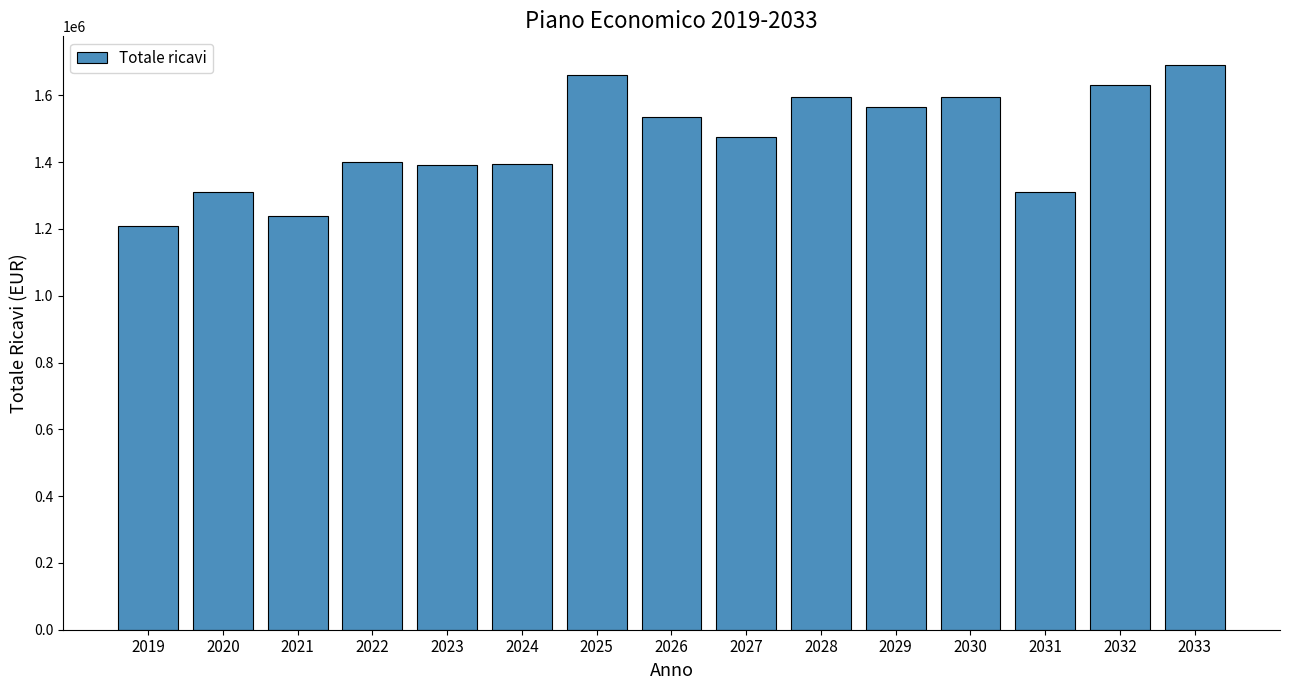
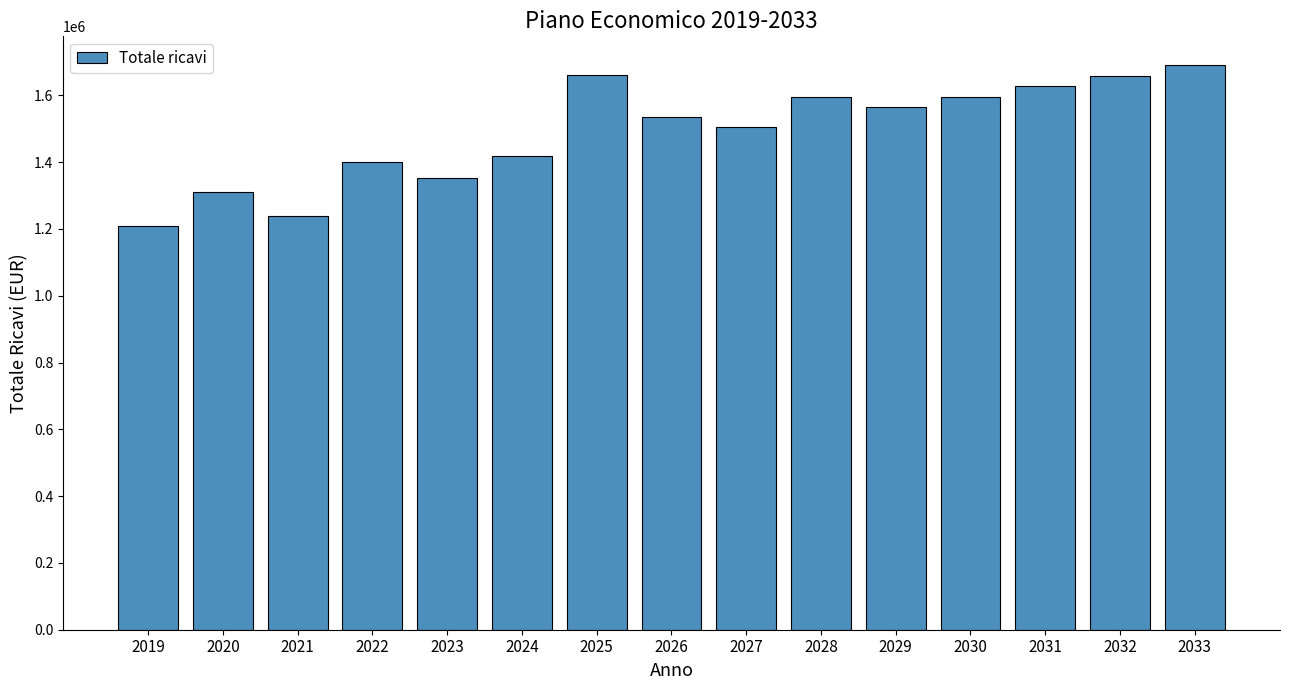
  {
    "2019": 1210000,
    "2020": 1310000,
    "2021": 1240000,
    "2022": 1400000,
-   "2023": 1390000,
-   "2024": 1390000,
+   "2023": 1350000,
+   "2024": 1420000,
    "2025": 1660000,
    "2026": 1540000,
-   "2027": 1470000,
+   "2027": 1500000,
    "2028": 1600000,
    "2029": 1560000,
    "2030": 1600000,
-   "2031": 1310000,
-   "2032": 1630000,
+   "2031": 1630000,
+   "2032": 1660000,
    "2033": 1690000
  }
